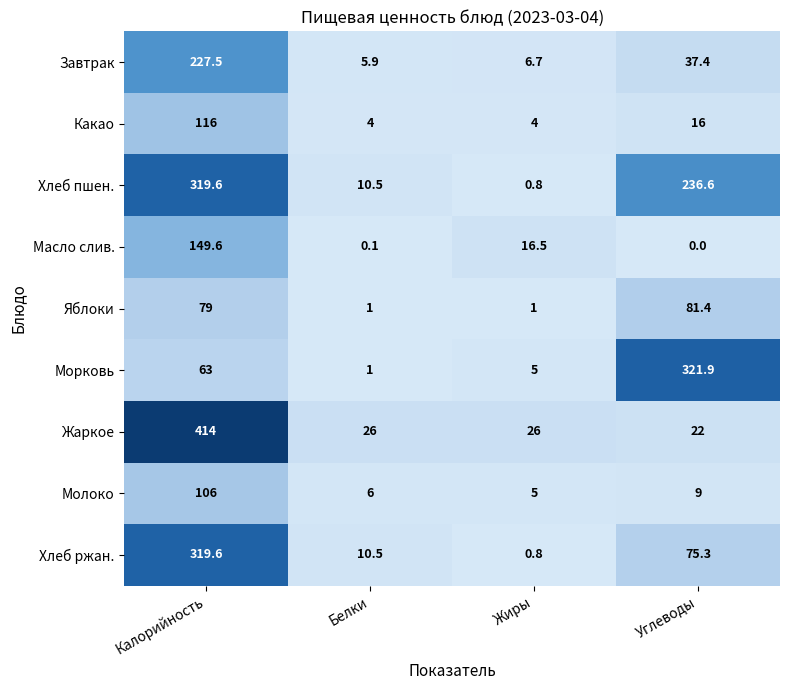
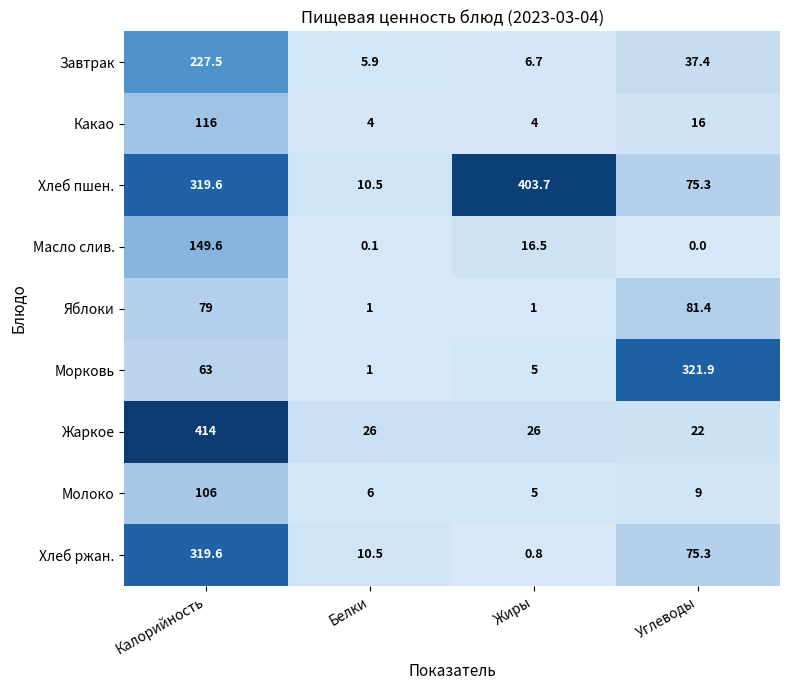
  {
    "Завтрак": {
      "Калорийность": 227.5,
      "Белки": 5.9,
      "Жиры": 6.7,
      "Углеводы": 37.4
    },
    "Какао": {
      "Калорийность": 116,
      "Белки": 4,
      "Жиры": 4,
      "Углеводы": 16
    },
    "Хлеб пшен.": {
      "Калорийность": 319.6,
      "Белки": 10.5,
-     "Жиры": 0.8,
-     "Углеводы": 236.6
+     "Жиры": 403.7,
+     "Углеводы": 75.3
    },
    "Масло слив.": {
      "Калорийность": 149.6,
      "Белки": 0.1,
      "Жиры": 16.5,
      "Углеводы": 0.0
    },
    "Яблоки": {
      "Калорийность": 79,
      "Белки": 1,
      "Жиры": 1,
      "Углеводы": 81.4
    },
    "Морковь": {
      "Калорийность": 63,
      "Белки": 1,
      "Жиры": 5,
      "Углеводы": 321.9
    },
    "Жаркое": {
      "Калорийность": 414,
      "Белки": 26,
      "Жиры": 26,
      "Углеводы": 22
    },
    "Молоко": {
      "Калорийность": 106,
      "Белки": 6,
      "Жиры": 5,
      "Углеводы": 9
    },
    "Хлеб ржан.": {
      "Калорийность": 319.6,
      "Белки": 10.5,
      "Жиры": 0.8,
      "Углеводы": 75.3
    }
  }
